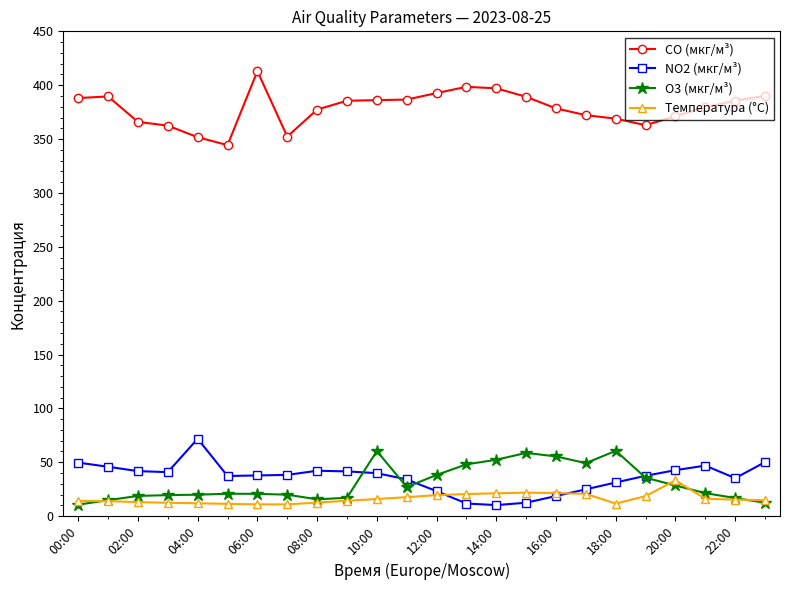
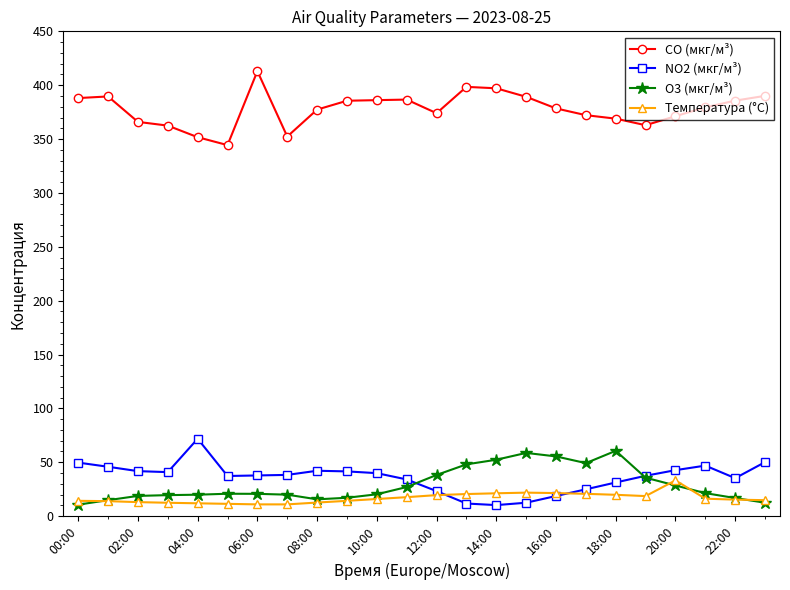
  {
    "CO (мкг/м³)": {
      "00:00": 388,
      "02:00": 366,
      "04:00": 352,
      "06:00": 413,
      "08:00": 377,
      "10:00": 386,
-     "12:00": 393,
+     "12:00": 374,
      "14:00": 397,
      "16:00": 378,
      "18:00": 369
    },
    "NO2 (мкг/м³)": {
      "00:00": 50,
      "02:00": 42,
      "04:00": 72,
      "06:00": 38,
      "08:00": 42,
      "10:00": 40,
      "12:00": 23,
      "14:00": 10,
      "16:00": 19,
      "18:00": 31,
      "20:00": 43,
      "22:00": 35
    },
    "O3 (мкг/м³)": {
      "00:00": 11,
      "02:00": 19,
      "04:00": 20,
      "06:00": 21,
      "08:00": 16,
-     "10:00": 60,
+     "10:00": 20,
      "12:00": 38,
      "14:00": 52,
      "16:00": 55,
      "18:00": 61,
      "20:00": 28
    },
    "Температура (°C)": {
      "00:00": 14,
      "02:00": 13,
      "04:00": 12,
      "06:00": 11,
      "08:00": 13,
      "10:00": 16,
      "12:00": 20,
      "14:00": 21,
      "16:00": 21,
-     "18:00": 12,
+     "18:00": 20,
      "20:00": 33
    }
  }
